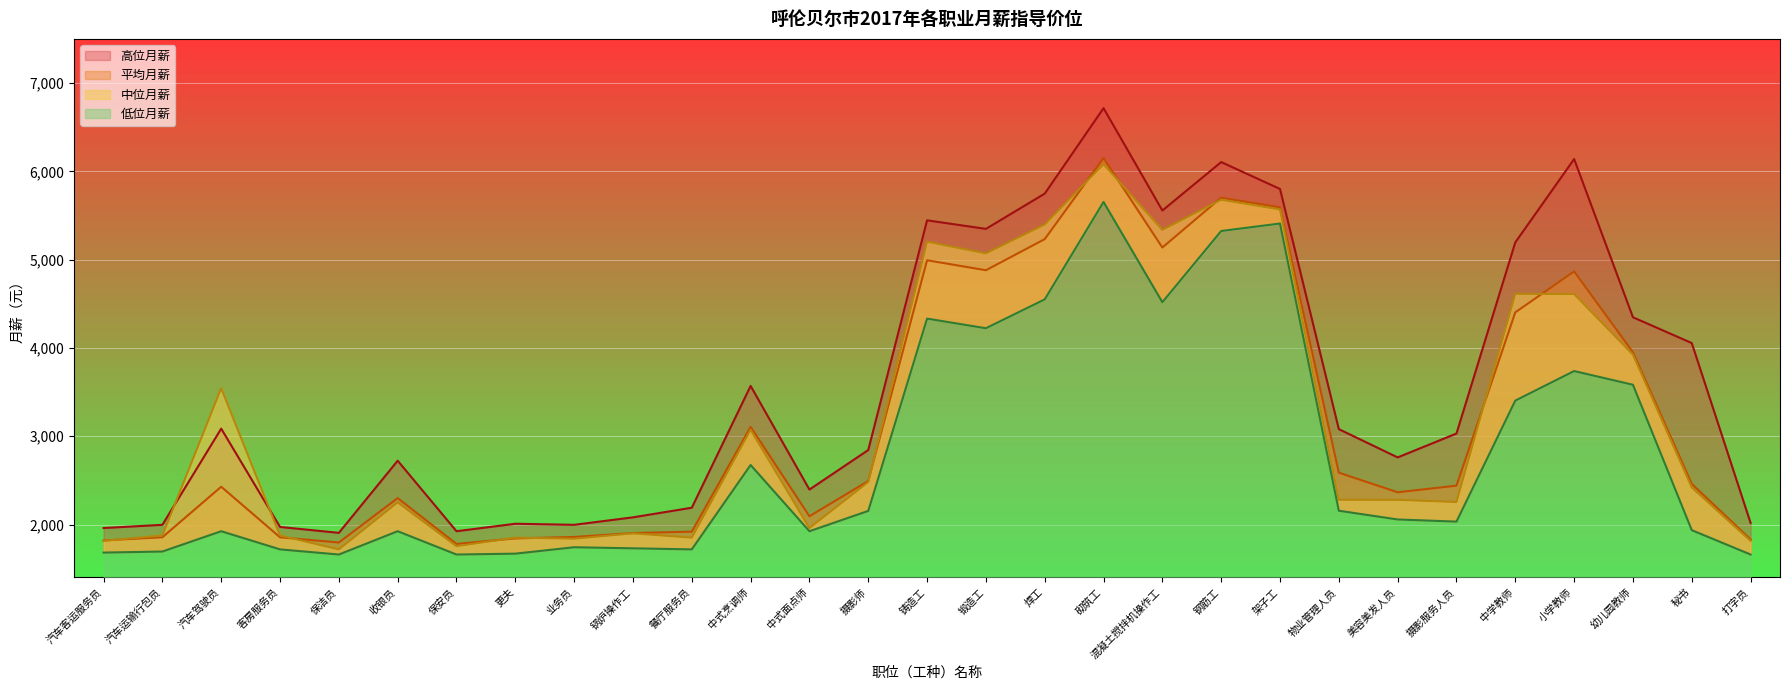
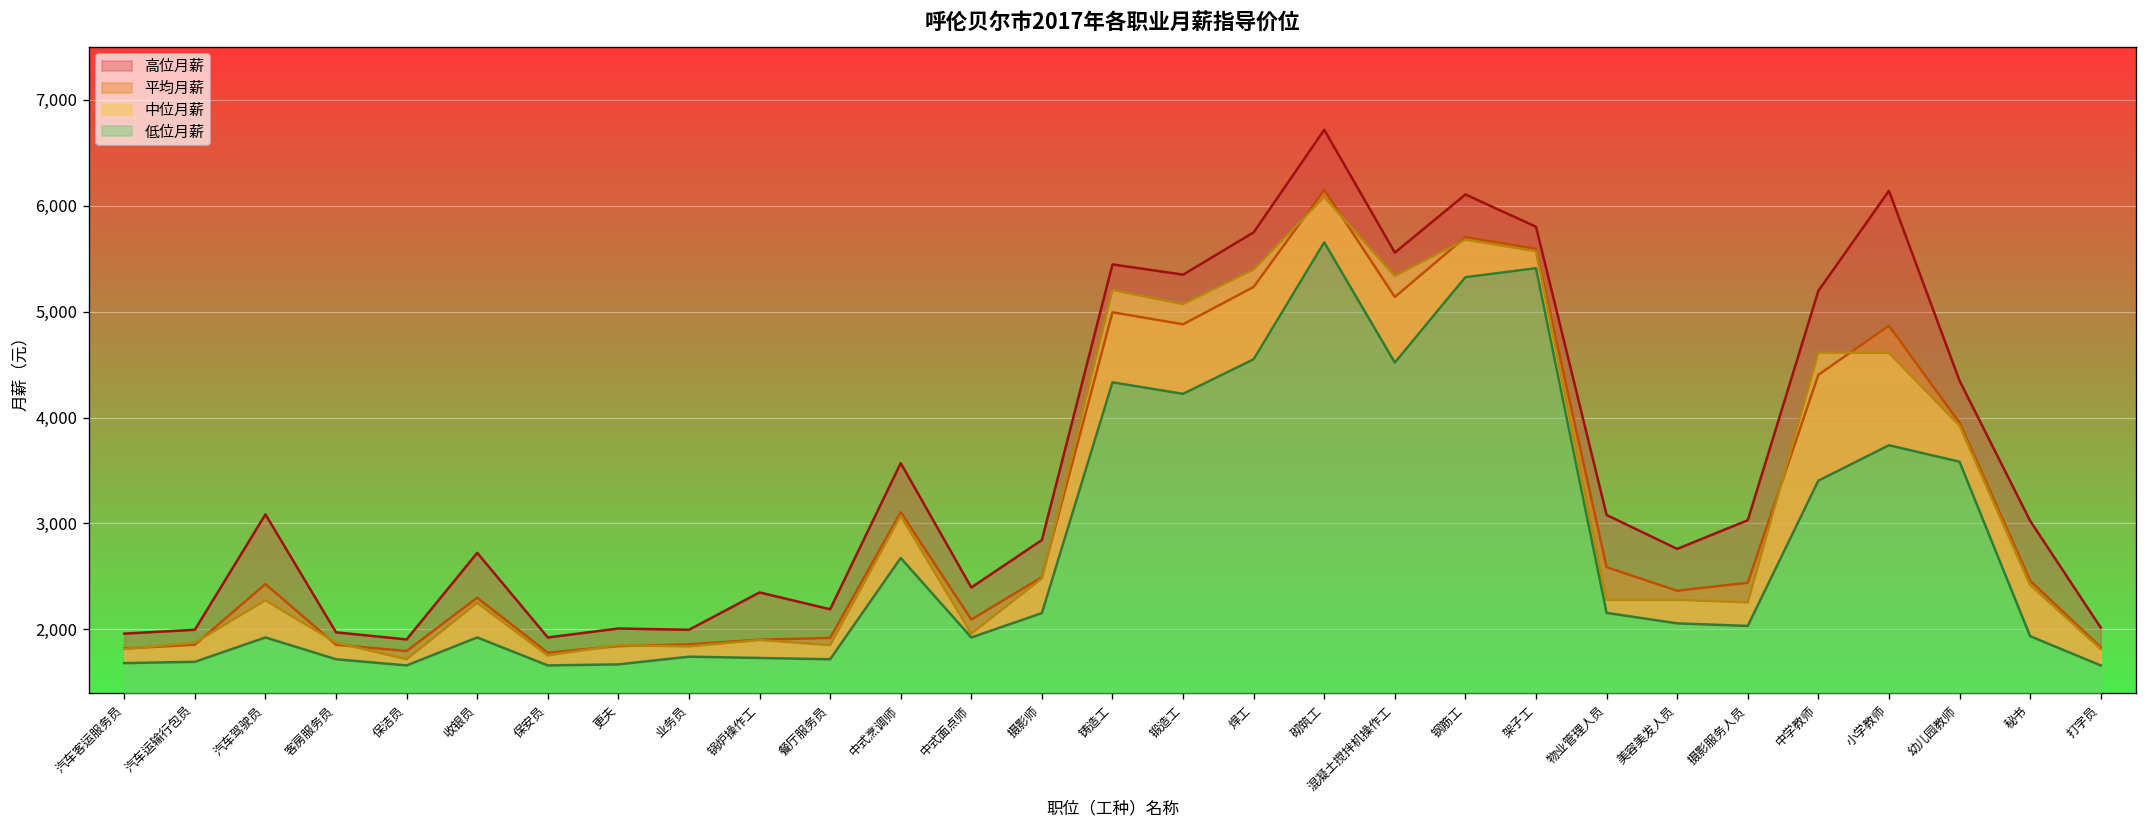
  {
    "高位月薪": {
      "汽车客运服务员": "2,000",
      "汽车运输行包员": "2,000",
      "汽车驾驶员": "3,100",
      "客房服务员": "2,000",
      "保洁员": "1,900",
      "收银员": "2,700",
      "保安员": "1,900",
      "更夫": "2,000",
      "业务员": "2,000",
-     "锅炉操作工": "2,100",
+     "锅炉操作工": "2,300",
      "餐厅服务员": "2,200",
      "中式烹调师": "3,600",
      "中式面点师": "2,400",
      "摄影师": "2,800",
      "铸造工": "5,400",
      "锻造工": "5,300",
      "焊工": "5,700",
      "砌筑工": "6,700",
      "混凝土搅拌机操作工": "5,600",
      "钢筋工": "6,100",
      "架子工": "5,800",
      "物业管理人员": "3,100",
      "美容美发人员": "2,800",
      "摄影服务人员": "3,000",
      "中学教师": "5,200",
      "小学教师": "6,100",
      "幼儿园教师": "4,300",
-     "秘书": "4,100",
+     "秘书": "3,000",
      "打字员": "2,000"
    },
    "平均月薪": {
      "汽车驾驶员": "2,400",
      "保洁员": "1,800",
      "收银员": "2,300",
      "餐厅服务员": "1,900",
      "中式烹调师": "3,100",
      "中式面点师": "2,100",
      "铸造工": "5,000",
      "锻造工": "4,900",
      "焊工": "5,200",
      "砌筑工": "6,200",
      "混凝土搅拌机操作工": "5,100",
      "物业管理人员": "2,600",
      "美容美发人员": "2,400",
      "摄影服务人员": "2,400",
      "中学教师": "4,400",
      "小学教师": "4,900",
      "秘书": "2,500"
    },
    "中位月薪": {
-     "汽车驾驶员": "3,500",
+     "汽车驾驶员": "2,300",
      "保洁员": "1,700",
      "收银员": "2,300",
      "餐厅服务员": "1,900",
      "中式烹调师": "3,100",
      "中式面点师": "2,000",
      "铸造工": "5,200",
      "锻造工": "5,100",
      "焊工": "5,400",
      "砌筑工": "6,100",
      "混凝土搅拌机操作工": "5,300",
      "物业管理人员": "2,300",
      "美容美发人员": "2,300",
      "摄影服务人员": "2,300",
      "中学教师": "4,600",
      "小学教师": "4,600",
      "秘书": "2,400"
    },
    "低位月薪": {
      "汽车客运服务员": "1,700",
      "汽车运输行包员": "1,700",
      "汽车驾驶员": "1,900",
      "客房服务员": "1,700",
      "保洁员": "1,700",
      "收银员": "1,900",
      "保安员": "1,700",
      "更夫": "1,700",
      "业务员": "1,700",
      "锅炉操作工": "1,700",
      "餐厅服务员": "1,700",
      "中式烹调师": "2,700",
      "中式面点师": "1,900",
      "摄影师": "2,200",
      "铸造工": "4,300",
      "锻造工": "4,200",
      "焊工": "4,500",
      "砌筑工": "5,700",
      "混凝土搅拌机操作工": "4,500",
      "钢筋工": "5,300",
      "架子工": "5,400",
      "物业管理人员": "2,200",
      "美容美发人员": "2,100",
      "摄影服务人员": "2,000",
      "中学教师": "3,400",
      "小学教师": "3,700",
      "幼儿园教师": "3,600",
      "秘书": "1,900",
      "打字员": "1,700"
    }
  }
